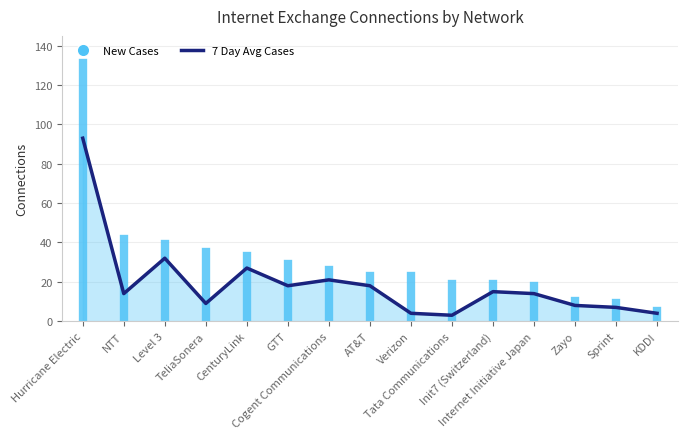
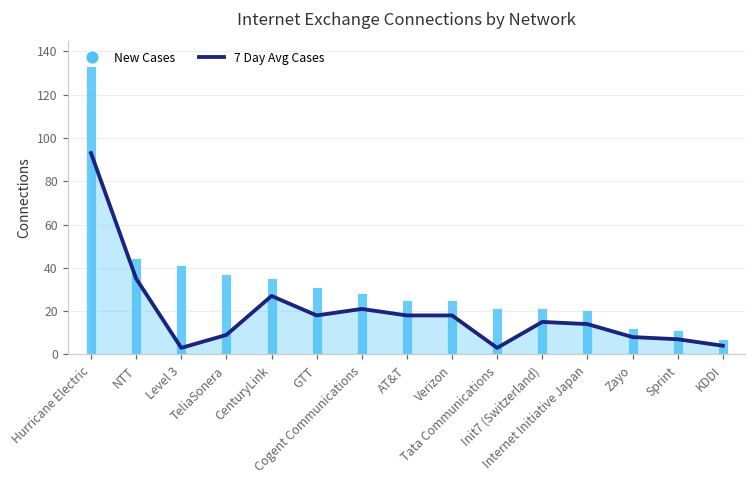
  {
    "7 Day Avg Cases": {
      "Hurricane Electric": 93,
-     "NTT": 14,
-     "Level 3": 32,
+     "NTT": 35,
+     "Level 3": 3,
      "TeliaSonera": 9,
      "CenturyLink": 27,
      "GTT": 18,
      "Cogent Communications": 21,
      "AT&T": 18,
-     "Verizon": 4,
+     "Verizon": 18,
      "Tata Communications": 3,
      "Init7 (Switzerland)": 15,
      "Internet Initiative Japan": 14,
      "Zayo": 8,
      "Sprint": 7
    }
  }
